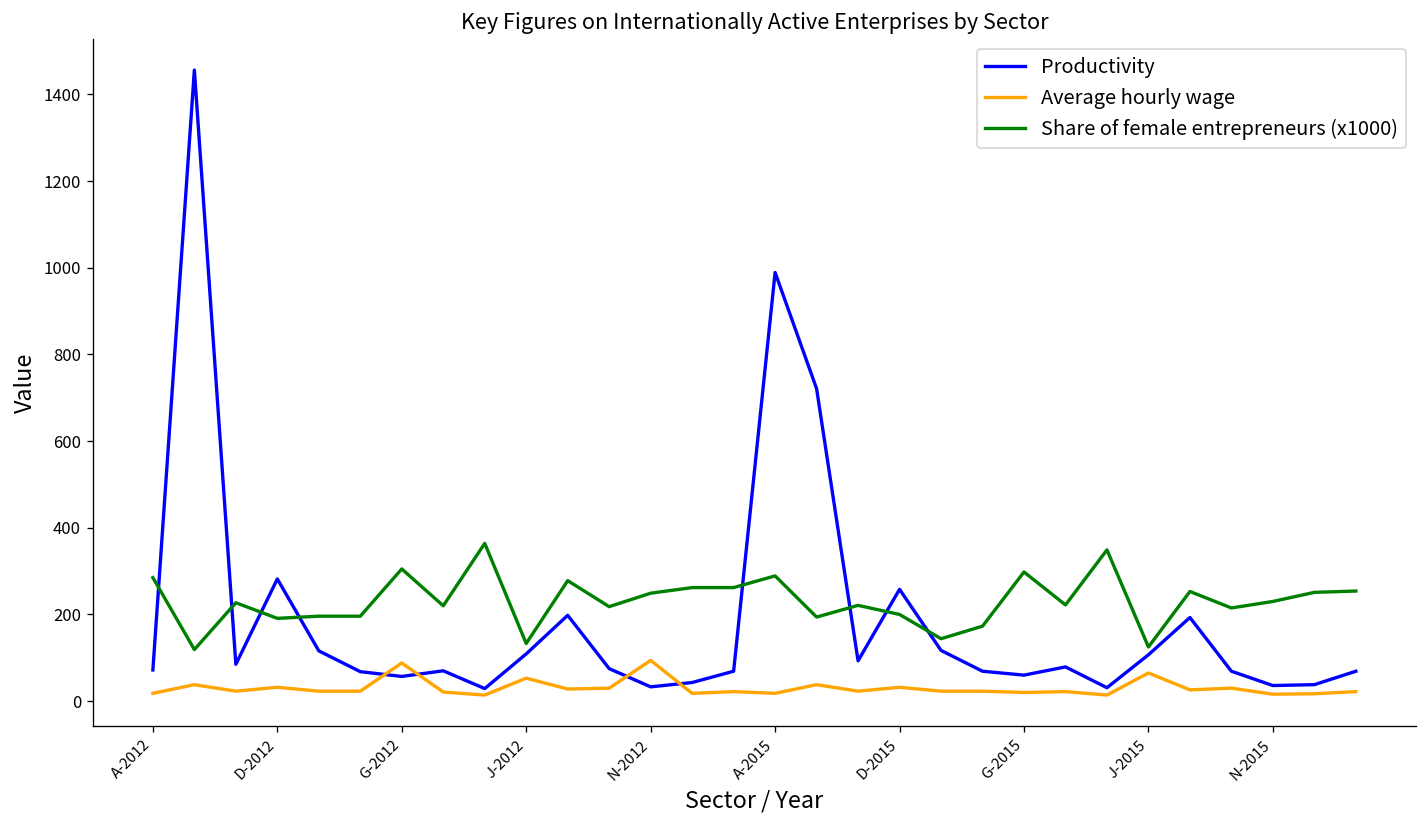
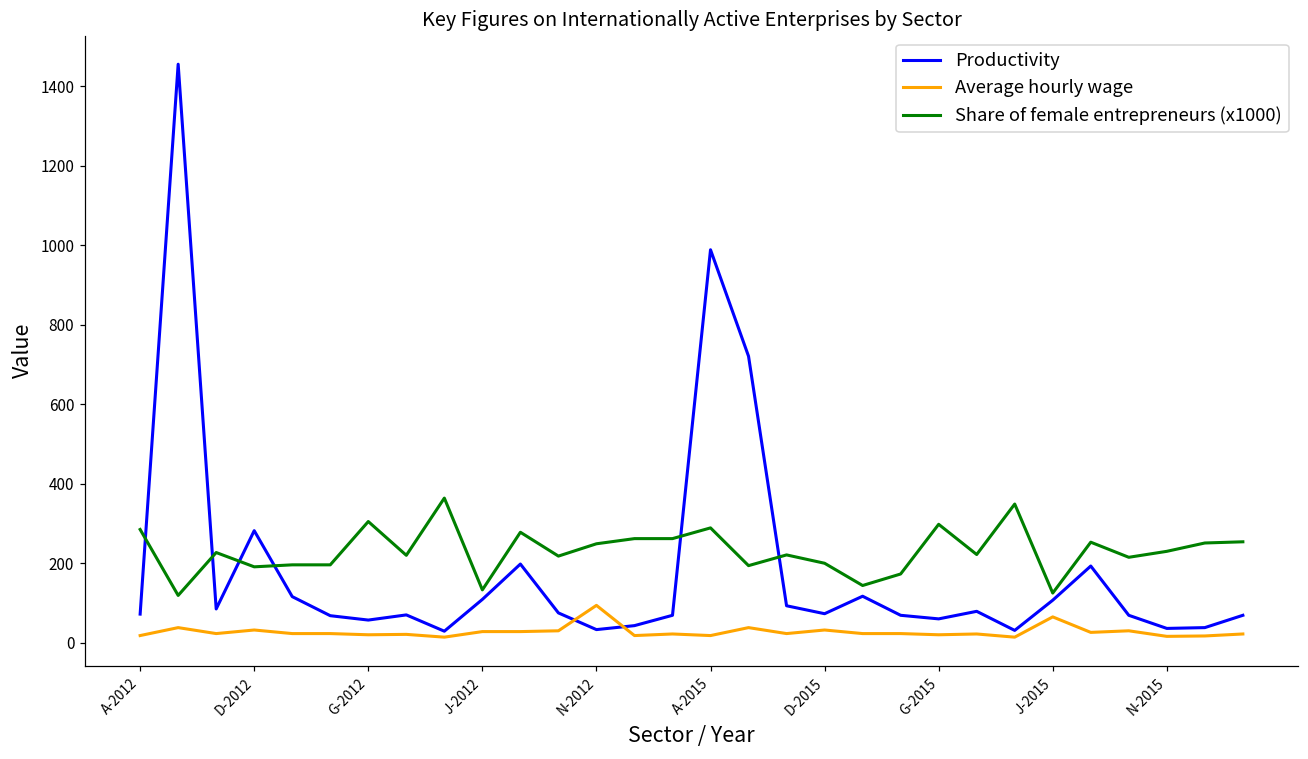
  {
    "Productivity": {
      "A-2012": 70,
      "D-2012": 280,
      "G-2012": 60,
      "J-2012": 110,
      "N-2012": 30,
      "A-2015": 990,
-     "D-2015": 260,
+     "D-2015": 70,
      "G-2015": 60,
      "J-2015": 110,
      "N-2015": 40
    },
    "Average hourly wage": {
      "A-2012": 20,
      "D-2012": 30,
-     "G-2012": 90,
-     "J-2012": 50,
+     "G-2012": 20,
+     "J-2012": 30,
      "N-2012": 90,
      "A-2015": 20,
      "D-2015": 30,
      "G-2015": 20,
      "J-2015": 70,
      "N-2015": 20
    },
    "Share of female entrepreneurs (x1000)": {
      "A-2012": 290,
      "D-2012": 190,
      "G-2012": 310,
      "J-2012": 130,
      "N-2012": 250,
      "A-2015": 290,
      "D-2015": 200,
      "G-2015": 300,
      "J-2015": 130,
      "N-2015": 230
    }
  }
